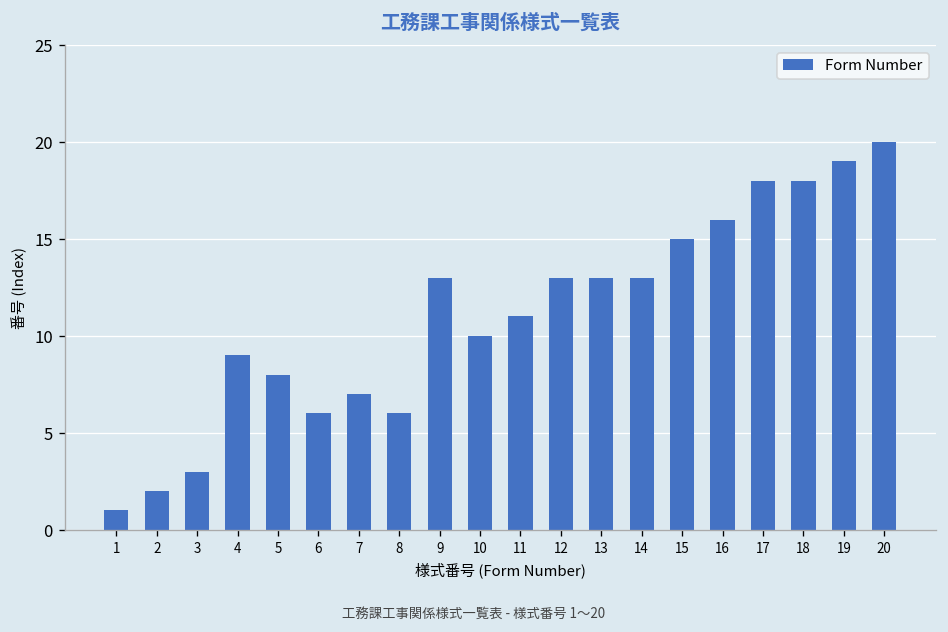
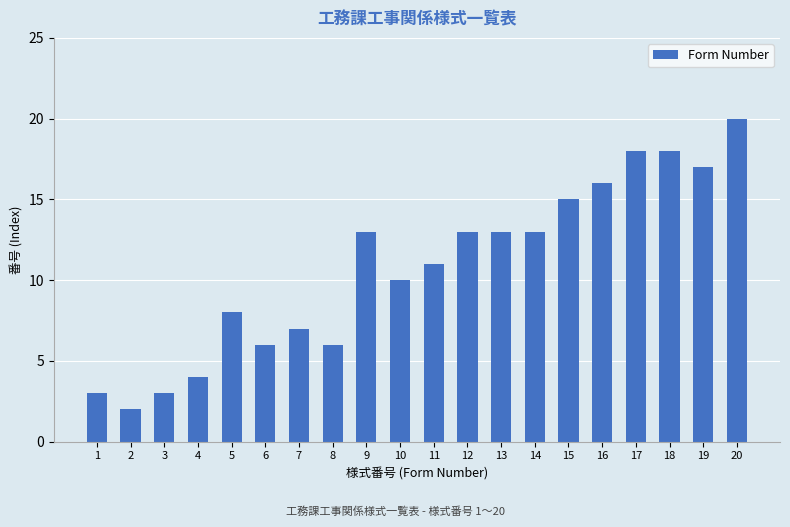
  {
-   "1": 1,
+   "1": 3,
    "2": 2,
    "3": 3,
-   "4": 9,
+   "4": 4,
    "5": 8,
    "6": 6,
    "7": 7,
    "8": 6,
    "9": 13,
    "10": 10,
    "11": 11,
    "12": 13,
    "13": 13,
    "14": 13,
    "15": 15,
    "16": 16,
    "17": 18,
    "18": 18,
-   "19": 19,
+   "19": 17,
    "20": 20
  }
